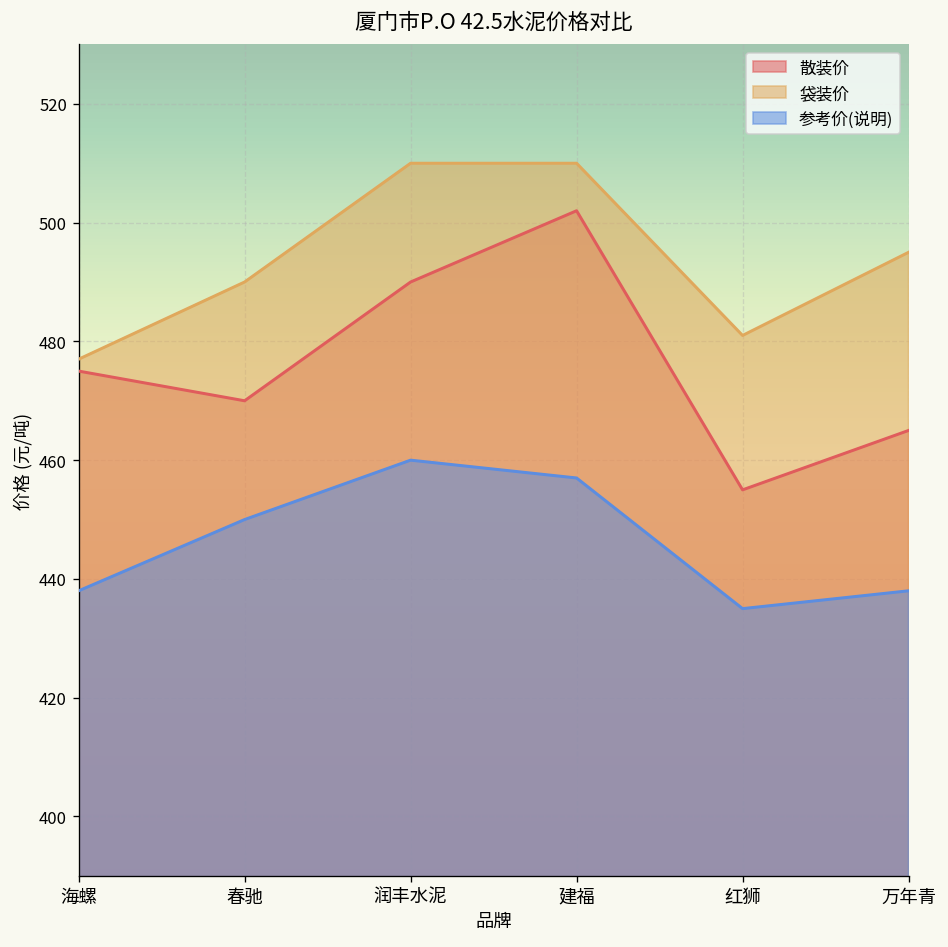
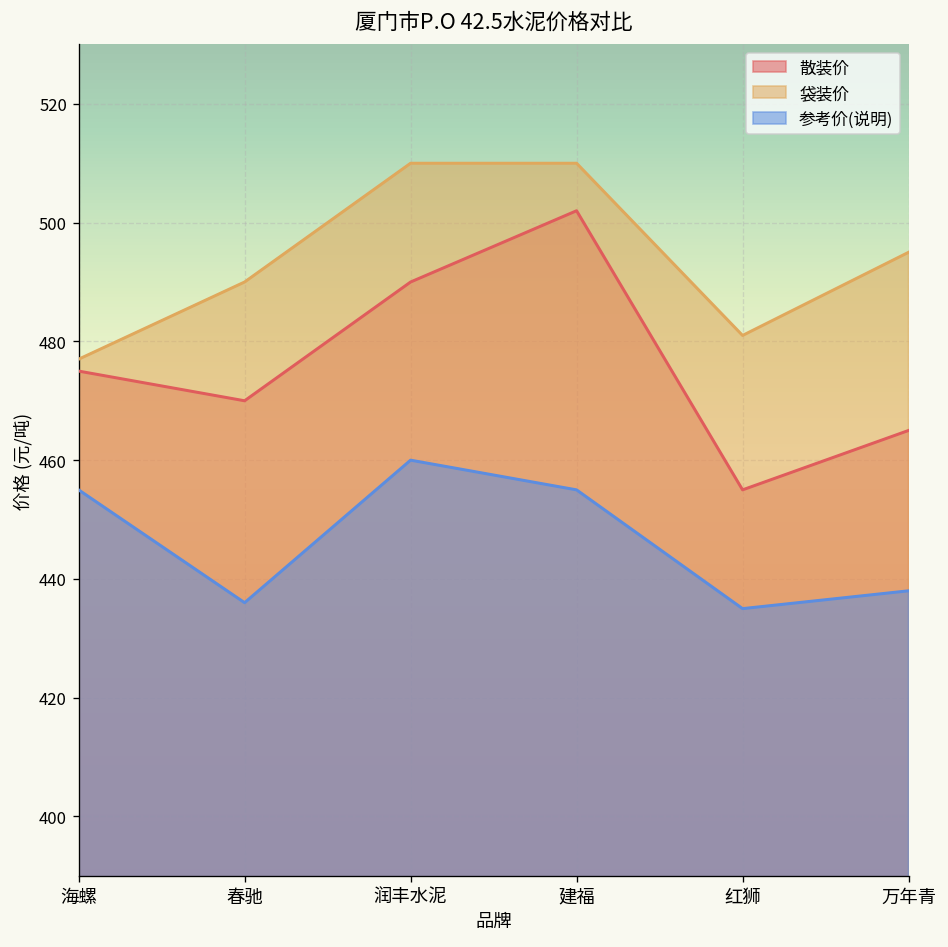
  {
    "散装价": {
      "海螺": 475,
      "春驰": 470,
      "润丰水泥": 490,
      "建福": 502,
      "红狮": 455,
      "万年青": 465
    },
    "袋装价": {
      "海螺": 477,
      "春驰": 490,
      "润丰水泥": 510,
      "建福": 510,
      "红狮": 481,
      "万年青": 495
    },
    "参考价(说明)": {
-     "海螺": 438,
-     "春驰": 450,
+     "海螺": 455,
+     "春驰": 436,
      "润丰水泥": 460,
-     "建福": 457,
+     "建福": 455,
      "红狮": 435,
      "万年青": 438
    }
  }
